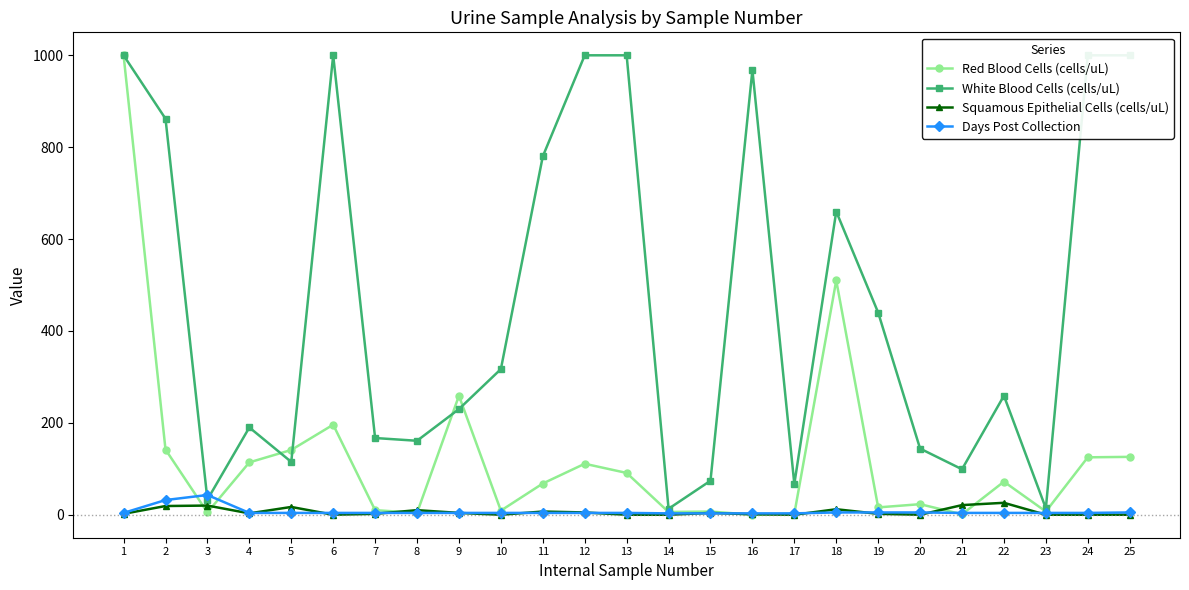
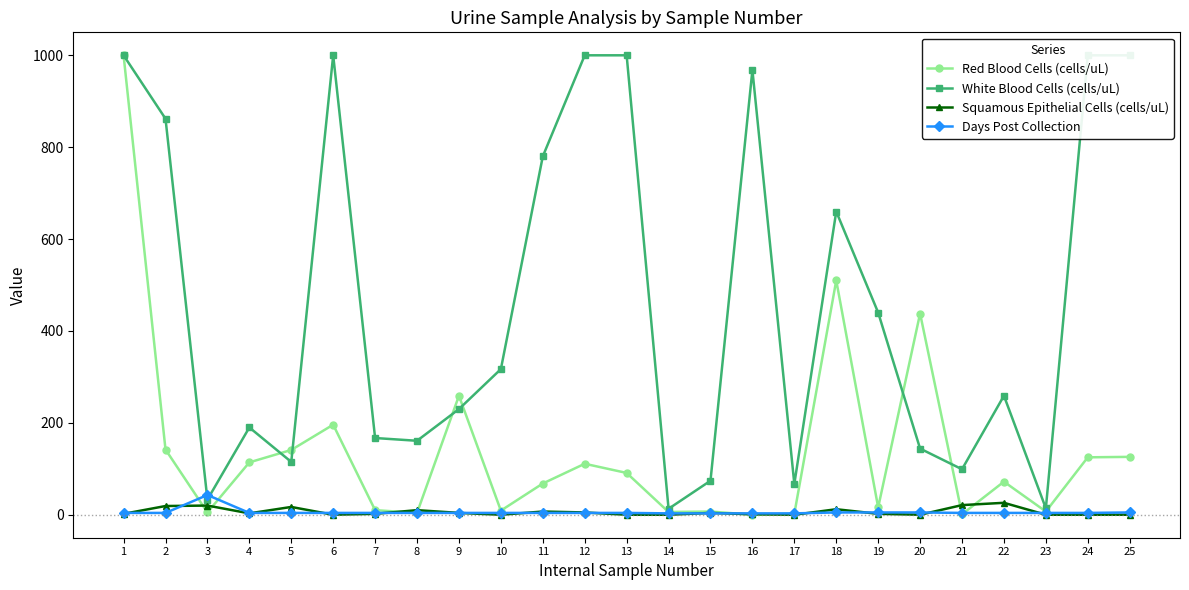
  {
    "Red Blood Cells (cells/uL)": {
      "2": 140,
      "3": 10,
      "4": 110,
      "5": 140,
      "6": 200,
      "7": 10,
      "9": 260,
      "11": 70,
      "12": 110,
      "13": 90,
      "18": 510,
      "19": 20,
-     "20": 20,
+     "20": 440,
      "22": 70,
      "24": 130,
      "25": 130
    },
    "White Blood Cells (cells/uL)": {
      "2": 860,
      "3": 30,
      "4": 190,
      "5": 120,
      "6": 1000,
      "7": 170,
      "8": 160,
      "9": 230,
      "10": 320,
      "11": 780,
      "12": 1000,
      "13": 1000,
      "14": 10,
      "15": 70,
      "16": 970,
      "17": 70,
      "18": 660,
      "19": 440,
      "20": 140,
      "21": 100,
      "22": 260,
      "23": 10
    },
    "Squamous Epithelial Cells (cells/uL)": {
      "2": 20,
      "3": 20,
      "5": 20,
      "8": 10,
      "18": 10,
      "21": 20,
      "22": 30
    },
    "Days Post Collection": {
-     "2": 30,
+     "2": 0,
      "3": 40,
      "5": 0,
      "18": 10,
      "22": 0
    }
  }
